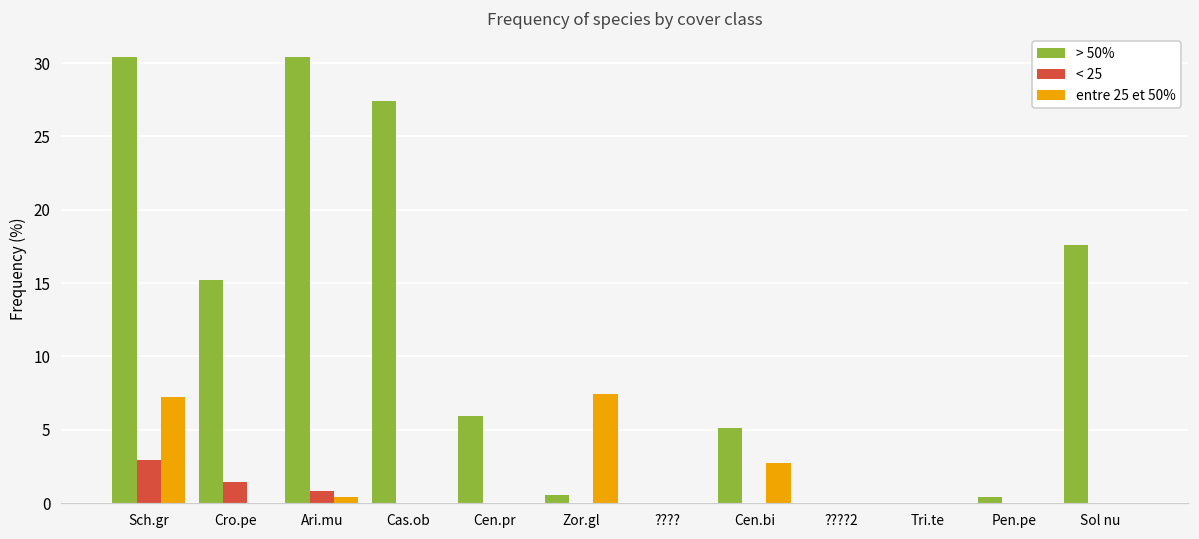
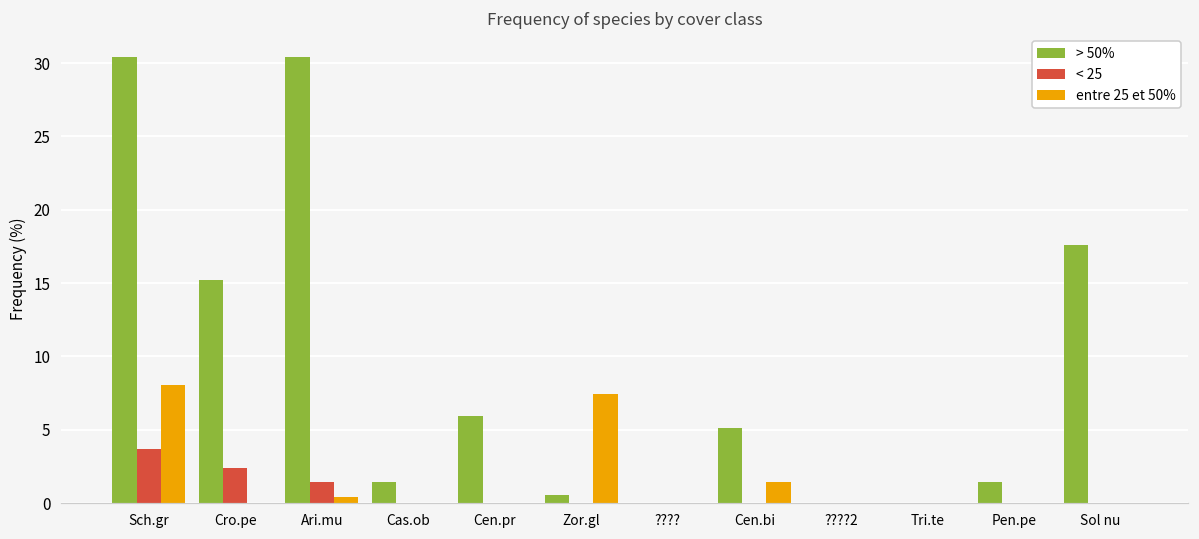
  {
    "> 50%": {
      "Sch.gr": 30.4,
      "Cro.pe": 15.2,
      "Ari.mu": 30.4,
-     "Cas.ob": 27.4,
+     "Cas.ob": 1.5,
      "Cen.pr": 6.0,
      "Zor.gl": 0.5,
      "????": 0.0,
      "Cen.bi": 5.1,
      "????2": 0.0,
      "Tri.te": 0.0,
-     "Pen.pe": 0.4,
+     "Pen.pe": 1.5,
      "Sol nu": 17.6
    },
    "< 25": {
-     "Sch.gr": 2.9,
-     "Cro.pe": 1.5,
-     "Ari.mu": 0.8,
+     "Sch.gr": 3.7,
+     "Cro.pe": 2.4,
+     "Ari.mu": 1.5,
      "Cas.ob": 0.0,
      "Cen.pr": 0.0,
      "Zor.gl": 0.0,
      "????": 0.0,
      "Cen.bi": 0.0,
      "????2": 0.0,
      "Tri.te": 0.0,
      "Pen.pe": 0.0,
      "Sol nu": 0.0
    },
    "entre 25 et 50%": {
-     "Sch.gr": 7.3,
+     "Sch.gr": 8.0,
      "Cro.pe": 0.0,
      "Ari.mu": 0.4,
      "Cas.ob": 0.0,
      "Cen.pr": 0.0,
      "Zor.gl": 7.4,
      "????": 0.0,
-     "Cen.bi": 2.8,
+     "Cen.bi": 1.5,
      "????2": 0.0,
      "Tri.te": 0.0,
      "Pen.pe": 0.0,
      "Sol nu": 0.0
    }
  }
